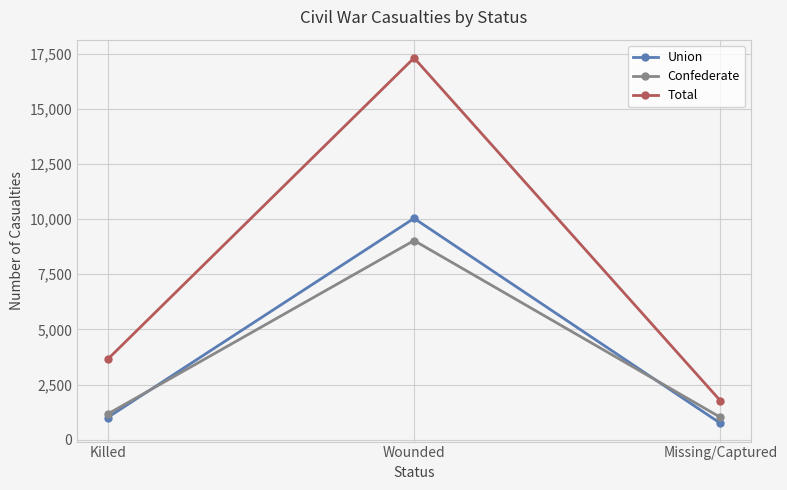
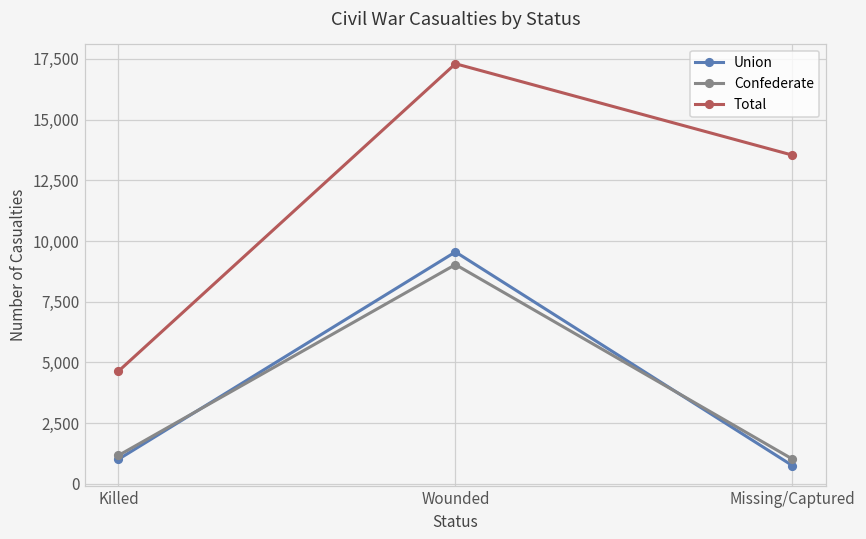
  {
    "Union": {
      "Killed": "1,000",
-     "Wounded": "10,000",
+     "Wounded": "9,600",
      "Missing/Captured": "800"
    },
    "Confederate": {
      "Killed": "1,200",
      "Wounded": "9,000",
      "Missing/Captured": "1,000"
    },
    "Total": {
-     "Killed": "3,700",
+     "Killed": "4,600",
      "Wounded": "17,300",
-     "Missing/Captured": "1,800"
+     "Missing/Captured": "13,500"
    }
  }
